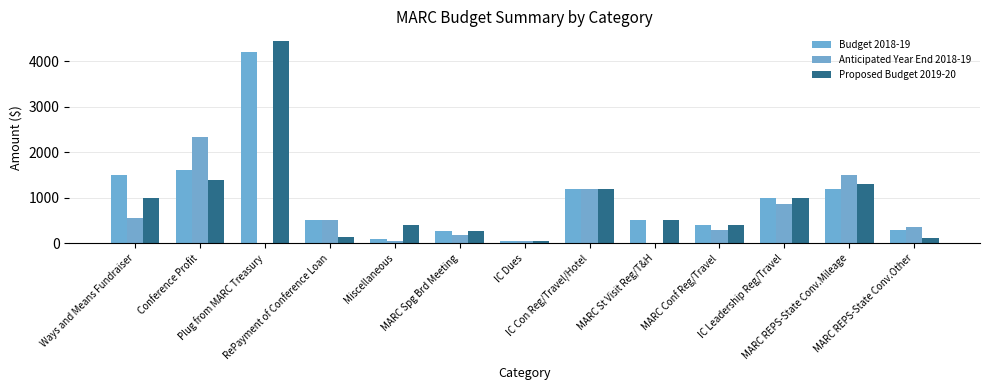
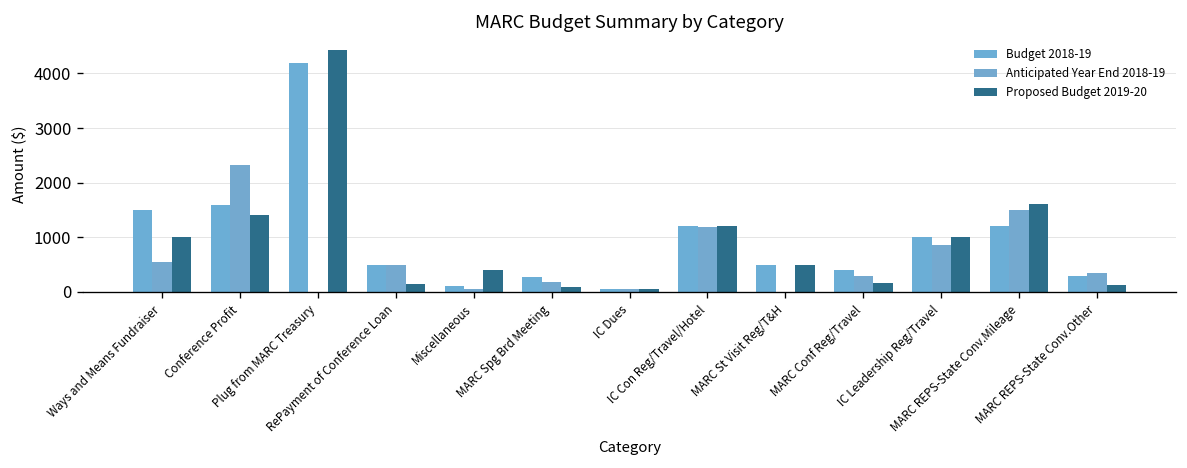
  {
    "Proposed Budget 2019-20": {
      "Ways and Means Fundraiser": 1000,
      "Conference Profit": 1400,
      "Plug from MARC Treasury": 4400,
      "RePayment of Conference Loan": 100,
      "Miscellaneous": 400,
-     "MARC Spg Brd Meeting": 300,
+     "MARC Spg Brd Meeting": 100,
      "IC Con Reg/Travel/Hotel": 1200,
      "MARC St Visit Reg/T&H": 500,
-     "MARC Conf Reg/Travel": 400,
+     "MARC Conf Reg/Travel": 200,
      "IC Leadership Reg/Travel": 1000,
-     "MARC REPS-State Conv.Mileage": 1300,
+     "MARC REPS-State Conv.Mileage": 1600,
      "MARC REPS-State Conv.Other": 100
    }
  }
